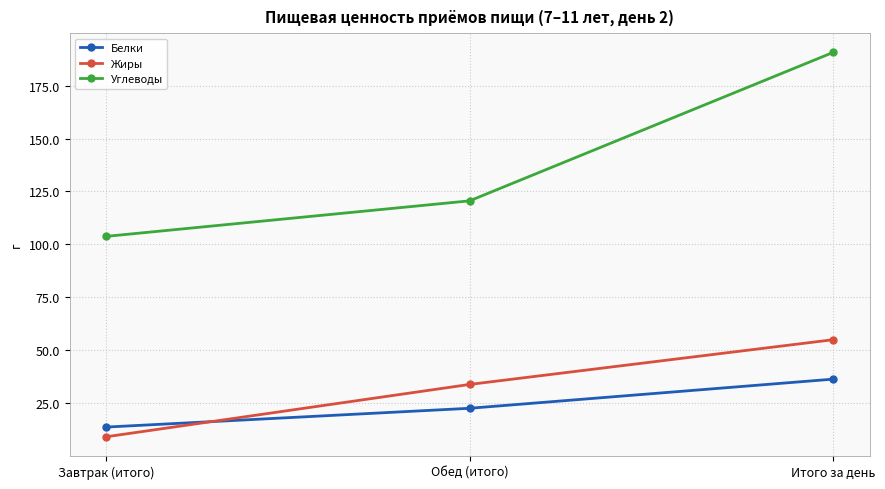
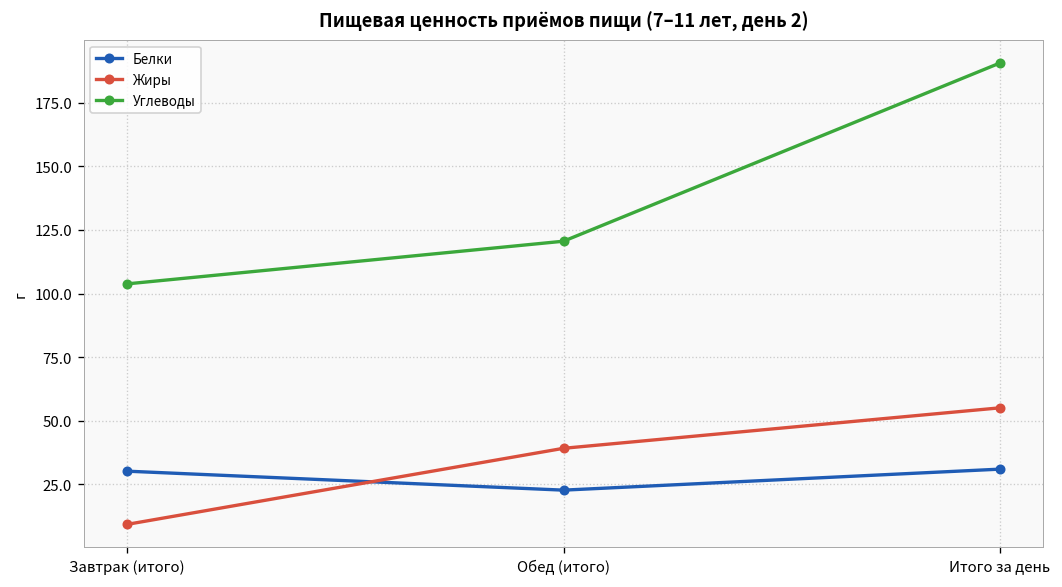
  {
    "Белки": {
-     "Завтрак (итого)": 14,
+     "Завтрак (итого)": 30,
      "Обед (итого)": 23,
-     "Итого за день": 36
+     "Итого за день": 31
    },
    "Жиры": {
      "Завтрак (итого)": 9,
-     "Обед (итого)": 34,
+     "Обед (итого)": 39,
      "Итого за день": 55
    },
    "Углеводы": {
      "Завтрак (итого)": 104,
      "Обед (итого)": 121,
      "Итого за день": 191
    }
  }
